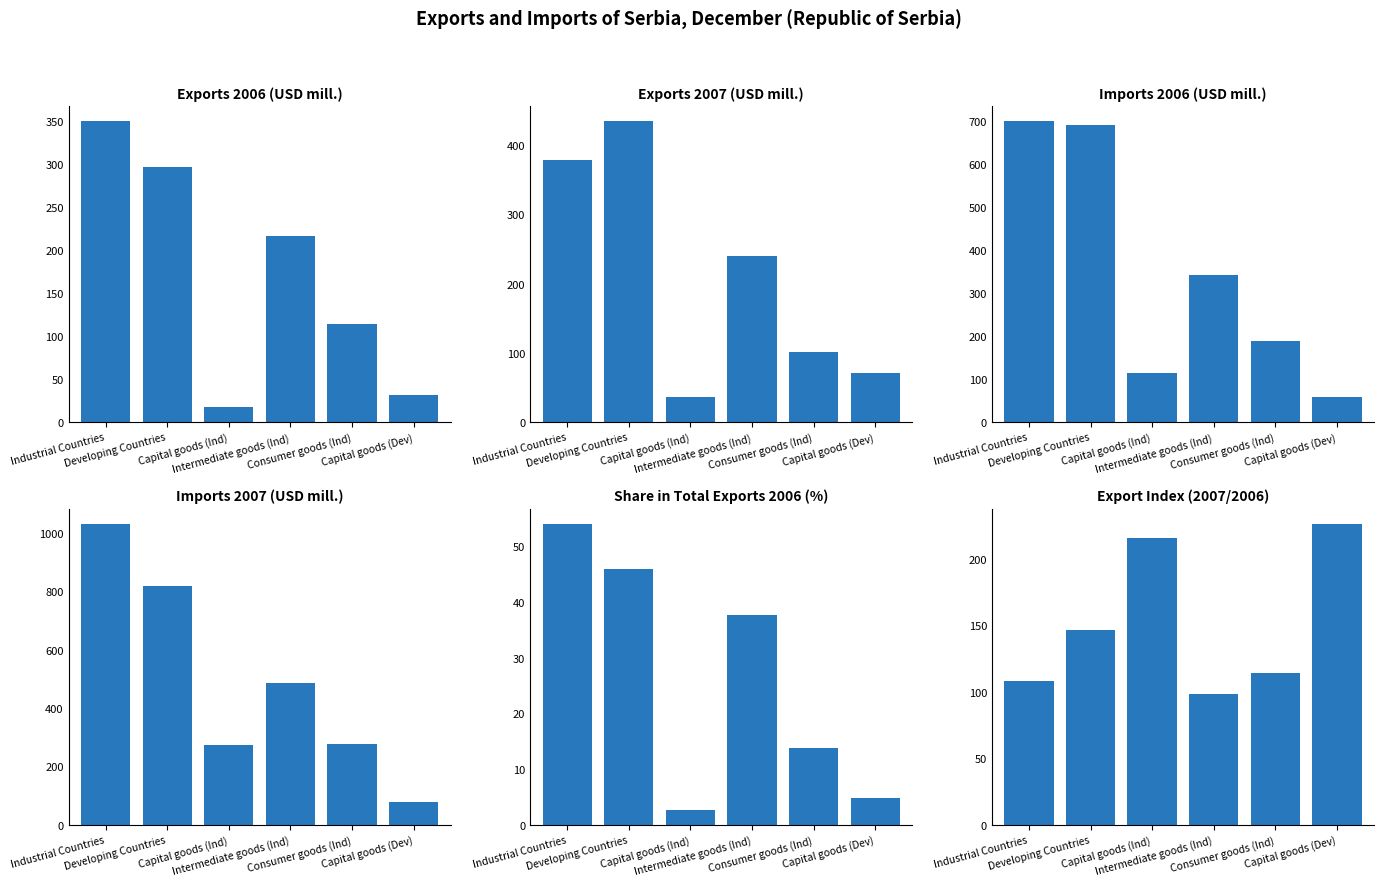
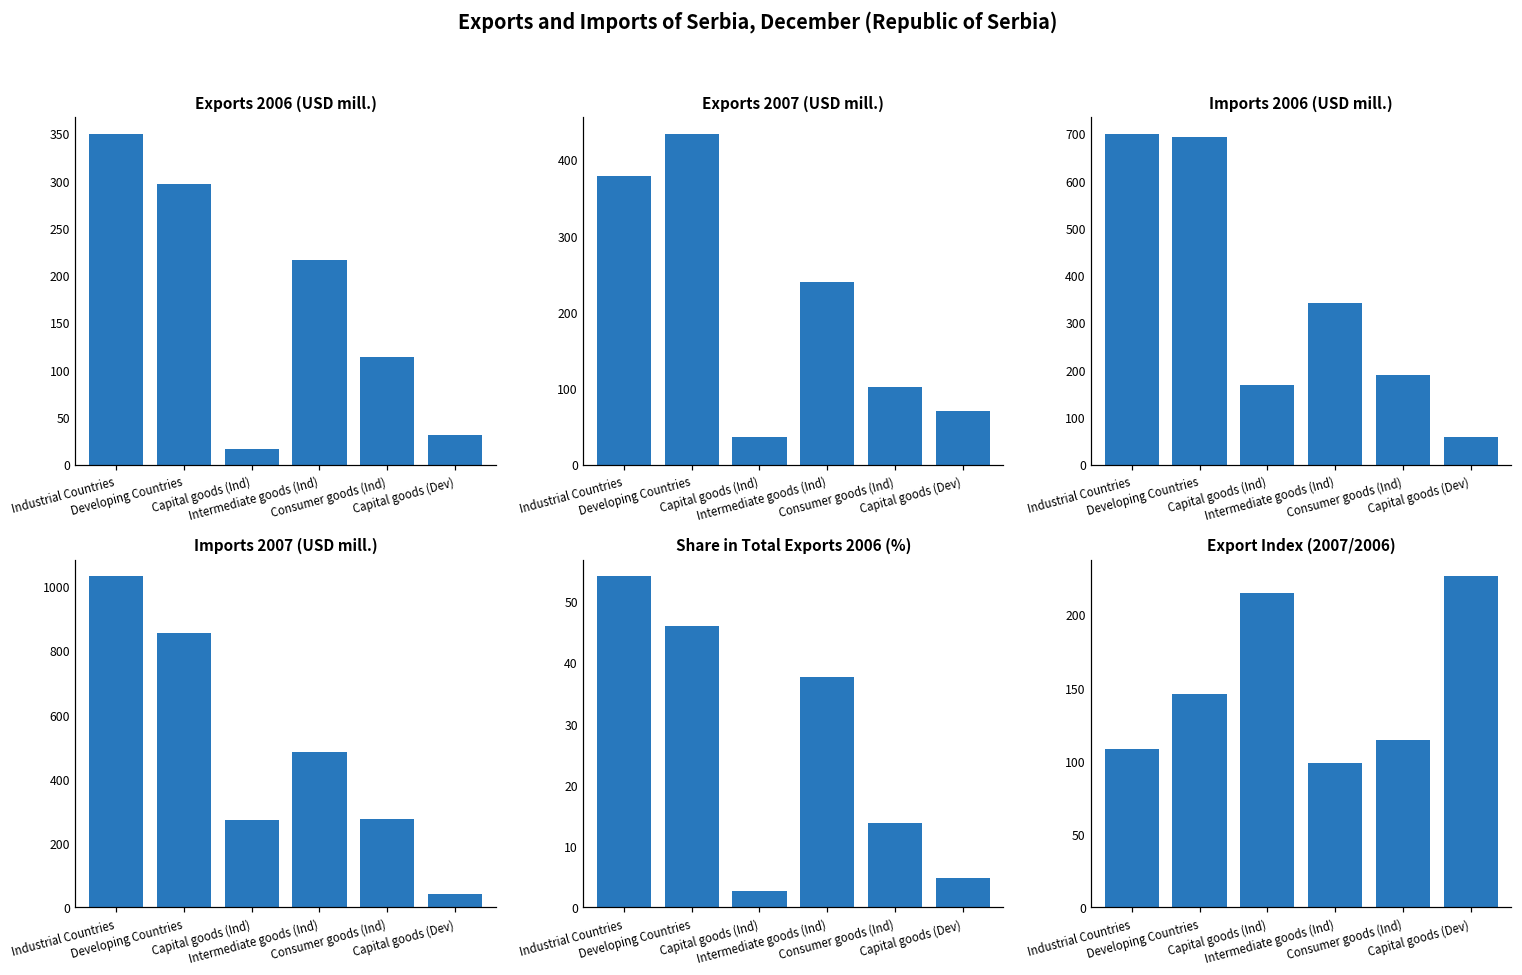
  {
    "Exports 2006 (USD mill.)": {
      "Industrial Countries": 350,
      "Developing Countries": 300,
      "Capital goods (Ind)": 20,
      "Intermediate goods (Ind)": 220,
      "Consumer goods (Ind)": 110,
      "Capital goods (Dev)": 30
    },
    "Exports 2007 (USD mill.)": {
      "Industrial Countries": 380,
      "Developing Countries": 430,
      "Capital goods (Ind)": 40,
      "Intermediate goods (Ind)": 240,
      "Consumer goods (Ind)": 100,
      "Capital goods (Dev)": 70
    },
    "Imports 2006 (USD mill.)": {
      "Industrial Countries": 700,
      "Developing Countries": 690,
-     "Capital goods (Ind)": 110,
+     "Capital goods (Ind)": 170,
      "Intermediate goods (Ind)": 340,
      "Consumer goods (Ind)": 190,
      "Capital goods (Dev)": 60
    },
    "Imports 2007 (USD mill.)": {
      "Industrial Countries": 1030,
-     "Developing Countries": 820,
+     "Developing Countries": 850,
      "Capital goods (Ind)": 270,
      "Intermediate goods (Ind)": 480,
      "Consumer goods (Ind)": 280,
-     "Capital goods (Dev)": 80
+     "Capital goods (Dev)": 40
    },
    "Share in Total Exports 2006 (%)": {
      "Industrial Countries": 54,
      "Developing Countries": 46,
      "Capital goods (Ind)": 3,
      "Intermediate goods (Ind)": 38,
      "Consumer goods (Ind)": 14,
      "Capital goods (Dev)": 5
    },
    "Export Index (2007/2006)": {
      "Industrial Countries": 108,
      "Developing Countries": 146,
      "Capital goods (Ind)": 215,
      "Intermediate goods (Ind)": 99,
      "Consumer goods (Ind)": 114,
      "Capital goods (Dev)": 226
    }
  }
